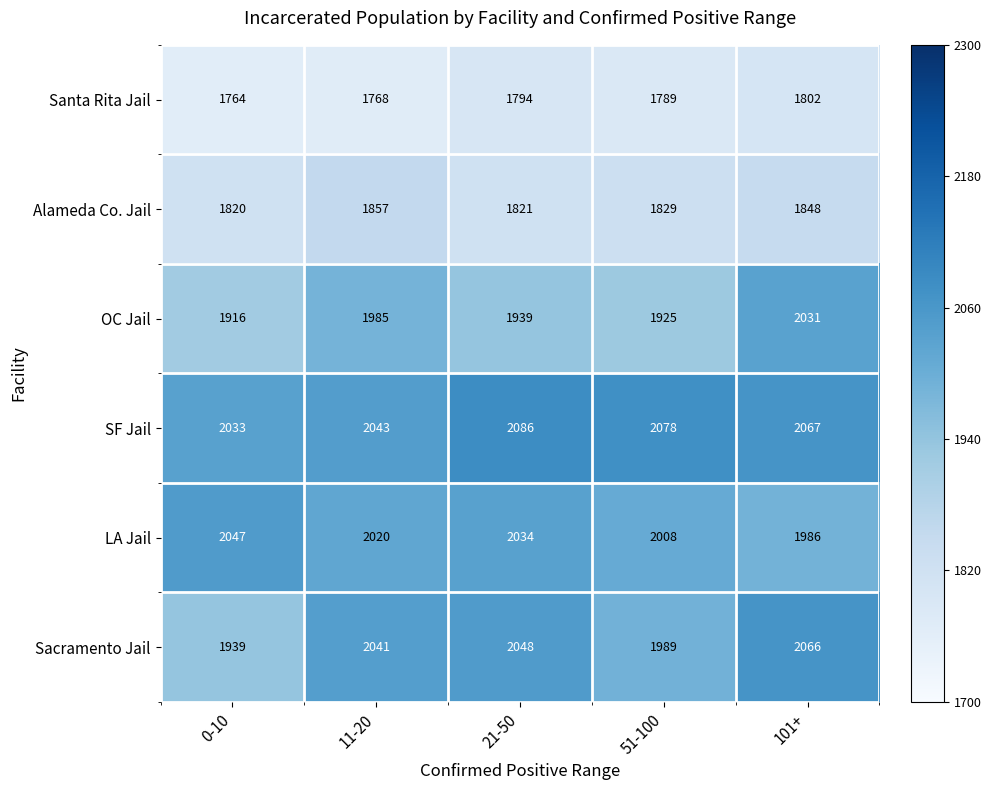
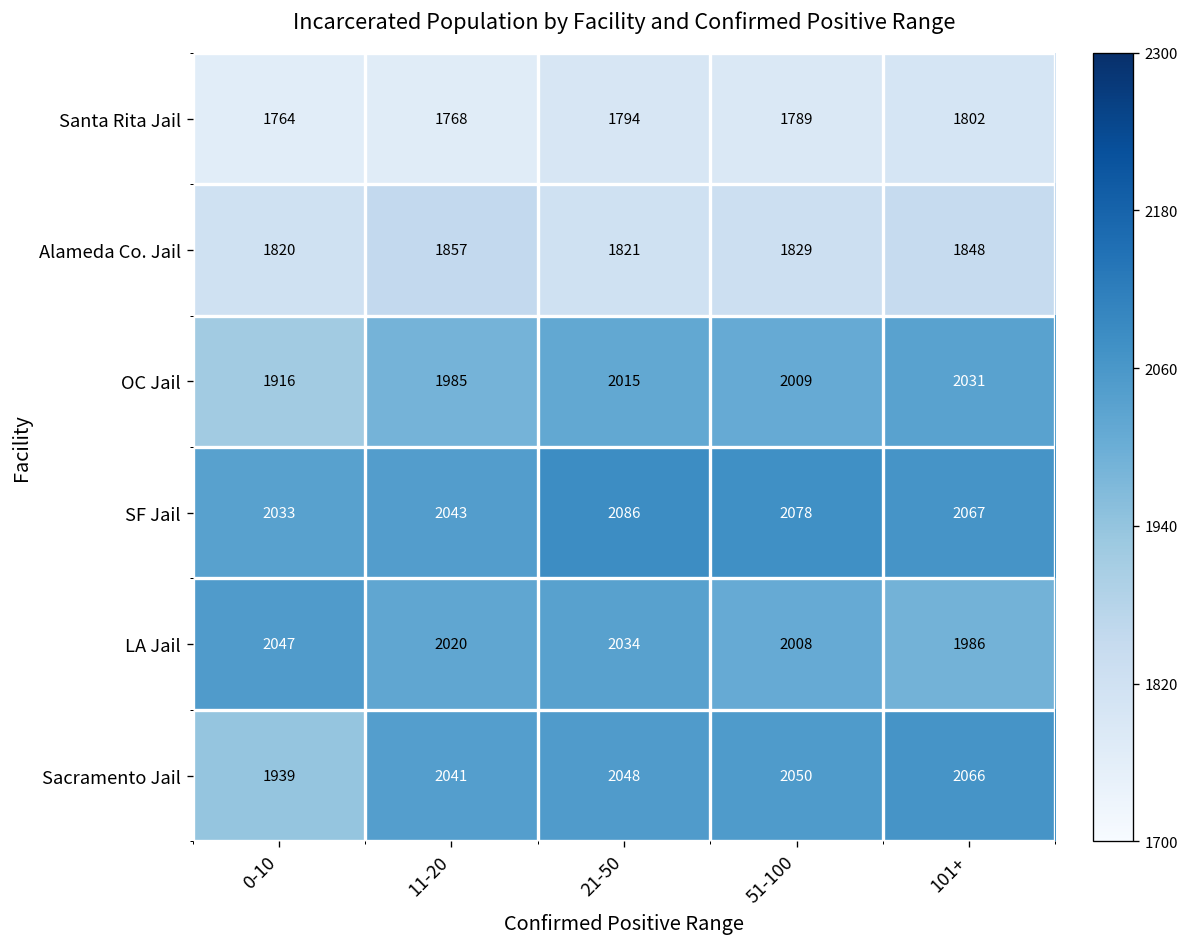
  {
    "Santa Rita Jail": {
      "0-10": 1764,
      "11-20": 1768,
      "21-50": 1794,
      "51-100": 1789,
      "101+": 1802
    },
    "Alameda Co. Jail": {
      "0-10": 1820,
      "11-20": 1857,
      "21-50": 1821,
      "51-100": 1829,
      "101+": 1848
    },
    "OC Jail": {
      "0-10": 1916,
      "11-20": 1985,
-     "21-50": 1939,
-     "51-100": 1925,
+     "21-50": 2015,
+     "51-100": 2009,
      "101+": 2031
    },
    "SF Jail": {
      "0-10": 2033,
      "11-20": 2043,
      "21-50": 2086,
      "51-100": 2078,
      "101+": 2067
    },
    "LA Jail": {
      "0-10": 2047,
      "11-20": 2020,
      "21-50": 2034,
      "51-100": 2008,
      "101+": 1986
    },
    "Sacramento Jail": {
      "0-10": 1939,
      "11-20": 2041,
      "21-50": 2048,
-     "51-100": 1989,
+     "51-100": 2050,
      "101+": 2066
    }
  }
